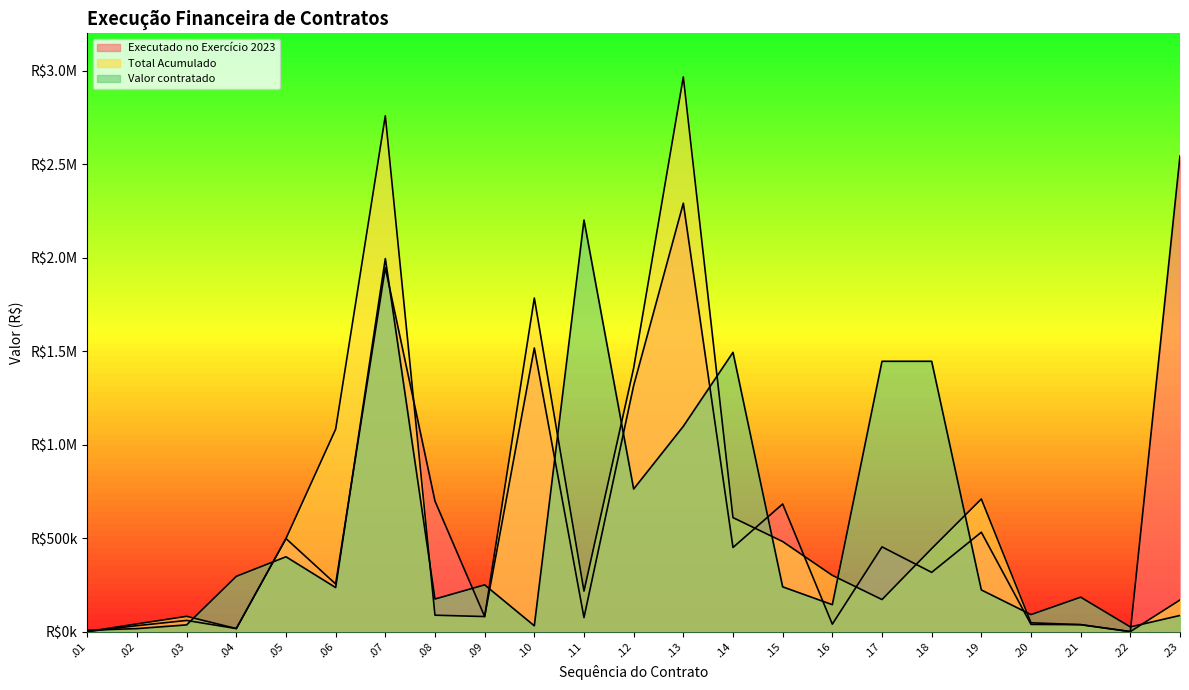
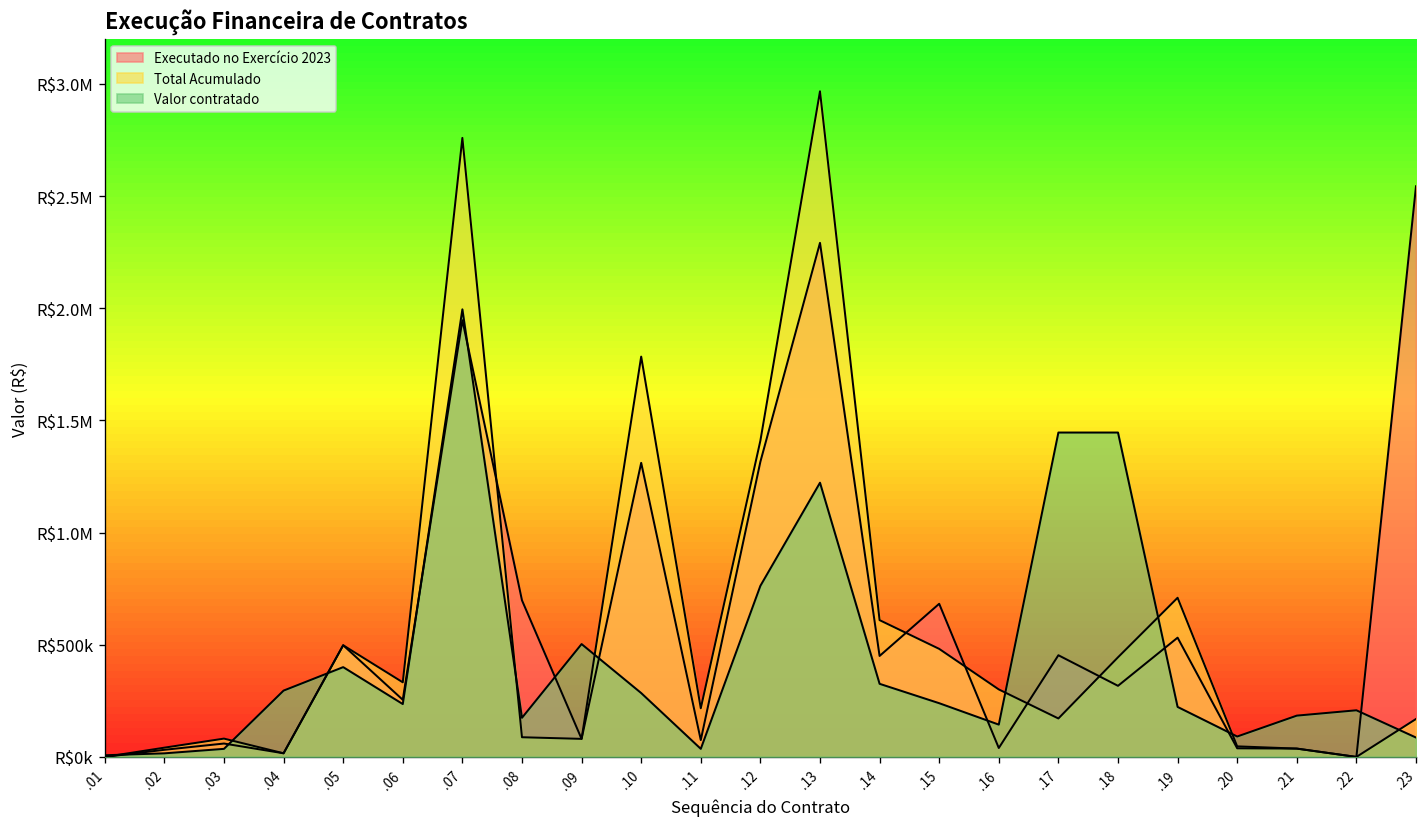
  {
    "Executado no Exercício 2023": {
      ".03": "R$60000",
      ".06": "R$250000",
      ".07": "R$1950000",
      ".08": "R$700000",
-     ".10": "R$1520000",
+     ".10": "R$1310000",
      ".11": "R$80000",
      ".12": "R$1320000",
      ".13": "R$2290000",
      ".14": "R$450000",
      ".15": "R$680000",
      ".16": "R$40000",
      ".17": "R$450000",
      ".18": "R$320000",
      ".19": "R$530000",
      ".23": "R$2540000"
    },
    "Total Acumulado": {
      ".03": "R$80000",
-     ".06": "R$1080000",
+     ".06": "R$330000",
      ".07": "R$2760000",
      ".08": "R$90000",
      ".10": "R$1780000",
      ".11": "R$220000",
      ".12": "R$1410000",
      ".13": "R$2970000",
      ".14": "R$610000",
      ".15": "R$480000",
      ".16": "R$300000",
      ".17": "R$170000",
      ".18": "R$440000",
      ".19": "R$710000",
      ".23": "R$170000"
    },
    "Valor contratado": {
      ".02": "R$20000",
      ".03": "R$40000",
      ".04": "R$300000",
      ".05": "R$400000",
      ".06": "R$240000",
      ".07": "R$2000000",
      ".08": "R$170000",
-     ".09": "R$250000",
-     ".10": "R$30000",
-     ".11": "R$2200000",
+     ".09": "R$500000",
+     ".10": "R$280000",
+     ".11": "R$40000",
      ".12": "R$760000",
-     ".13": "R$1100000",
-     ".14": "R$1490000",
+     ".13": "R$1220000",
+     ".14": "R$330000",
      ".15": "R$240000",
      ".16": "R$140000",
      ".17": "R$1450000",
      ".18": "R$1450000",
      ".19": "R$220000",
      ".20": "R$90000",
      ".21": "R$180000",
-     ".22": "R$30000",
+     ".22": "R$210000",
      ".23": "R$90000"
    }
  }
